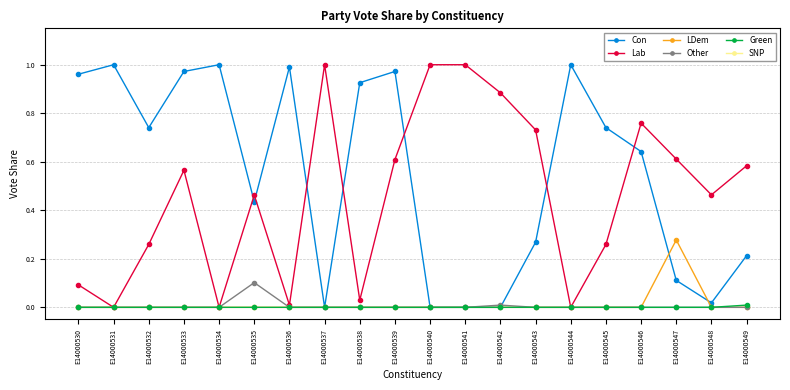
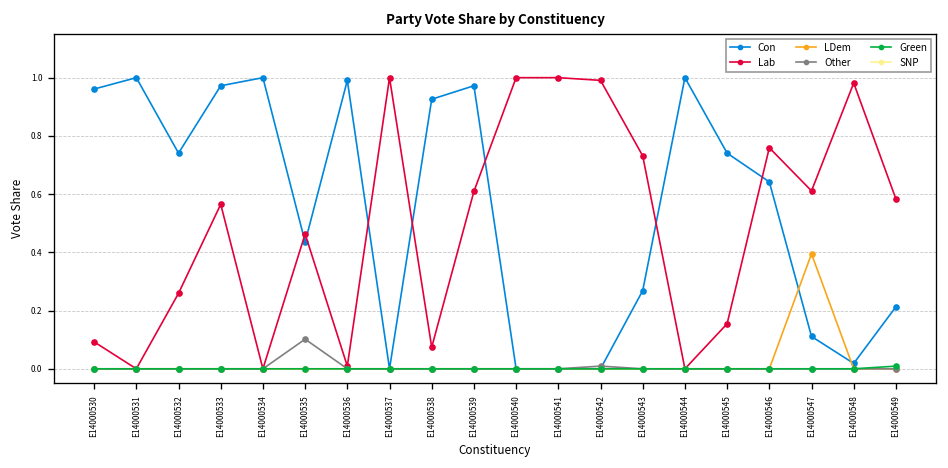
  {
    "Con": {
      "E14000530": 0.96,
      "E14000531": 1.00,
      "E14000532": 0.74,
      "E14000533": 0.97,
      "E14000534": 1.00,
      "E14000535": 0.44,
      "E14000536": 0.99,
      "E14000538": 0.93,
      "E14000539": 0.97,
      "E14000543": 0.27,
      "E14000544": 1.00,
      "E14000545": 0.74,
      "E14000546": 0.64,
      "E14000547": 0.11,
      "E14000548": 0.02,
      "E14000549": 0.21
    },
    "Lab": {
      "E14000530": 0.09,
      "E14000532": 0.26,
      "E14000533": 0.57,
      "E14000535": 0.46,
      "E14000537": 1.00,
-     "E14000538": 0.03,
+     "E14000538": 0.07,
      "E14000539": 0.61,
      "E14000540": 1.00,
      "E14000541": 1.00,
-     "E14000542": 0.88,
+     "E14000542": 0.99,
      "E14000543": 0.73,
-     "E14000545": 0.26,
+     "E14000545": 0.15,
      "E14000546": 0.76,
      "E14000547": 0.61,
-     "E14000548": 0.46,
+     "E14000548": 0.98,
      "E14000549": 0.58
    },
    "LDem": {
-     "E14000547": 0.28
+     "E14000547": 0.39
    },
    "Other": {
      "E14000535": 0.10
    }
  }
